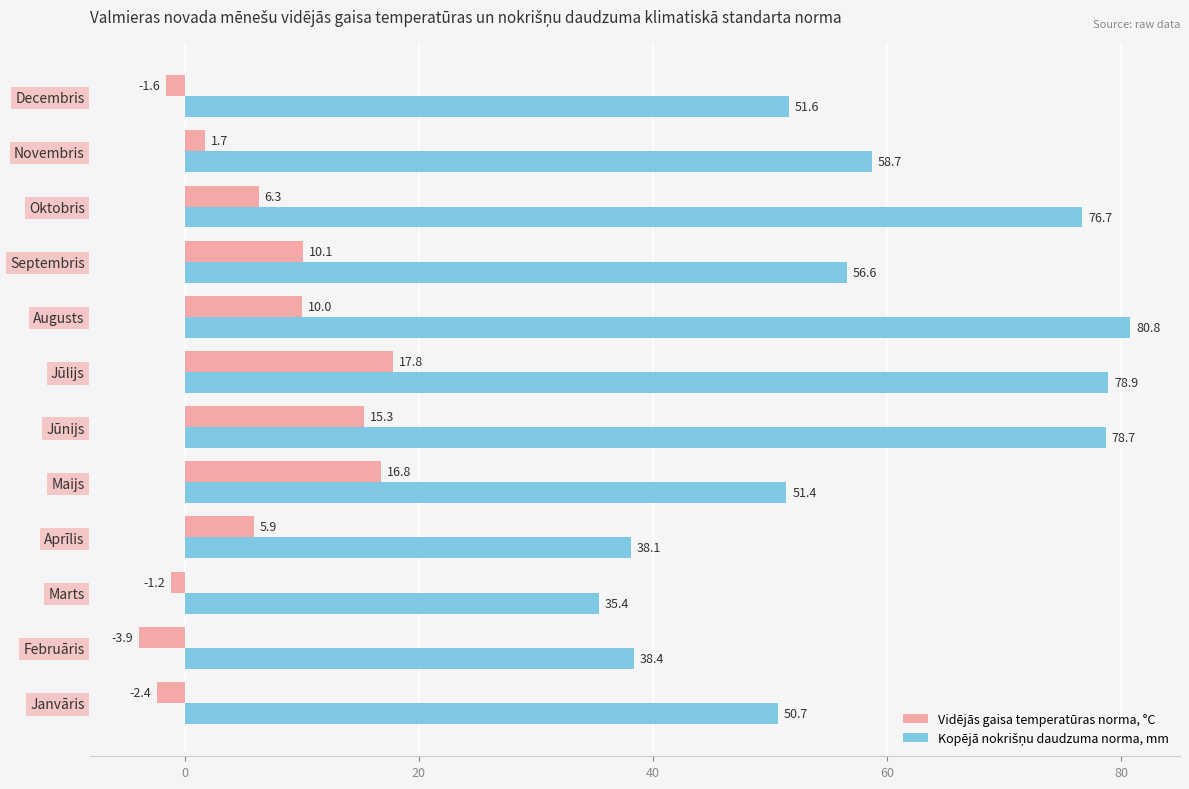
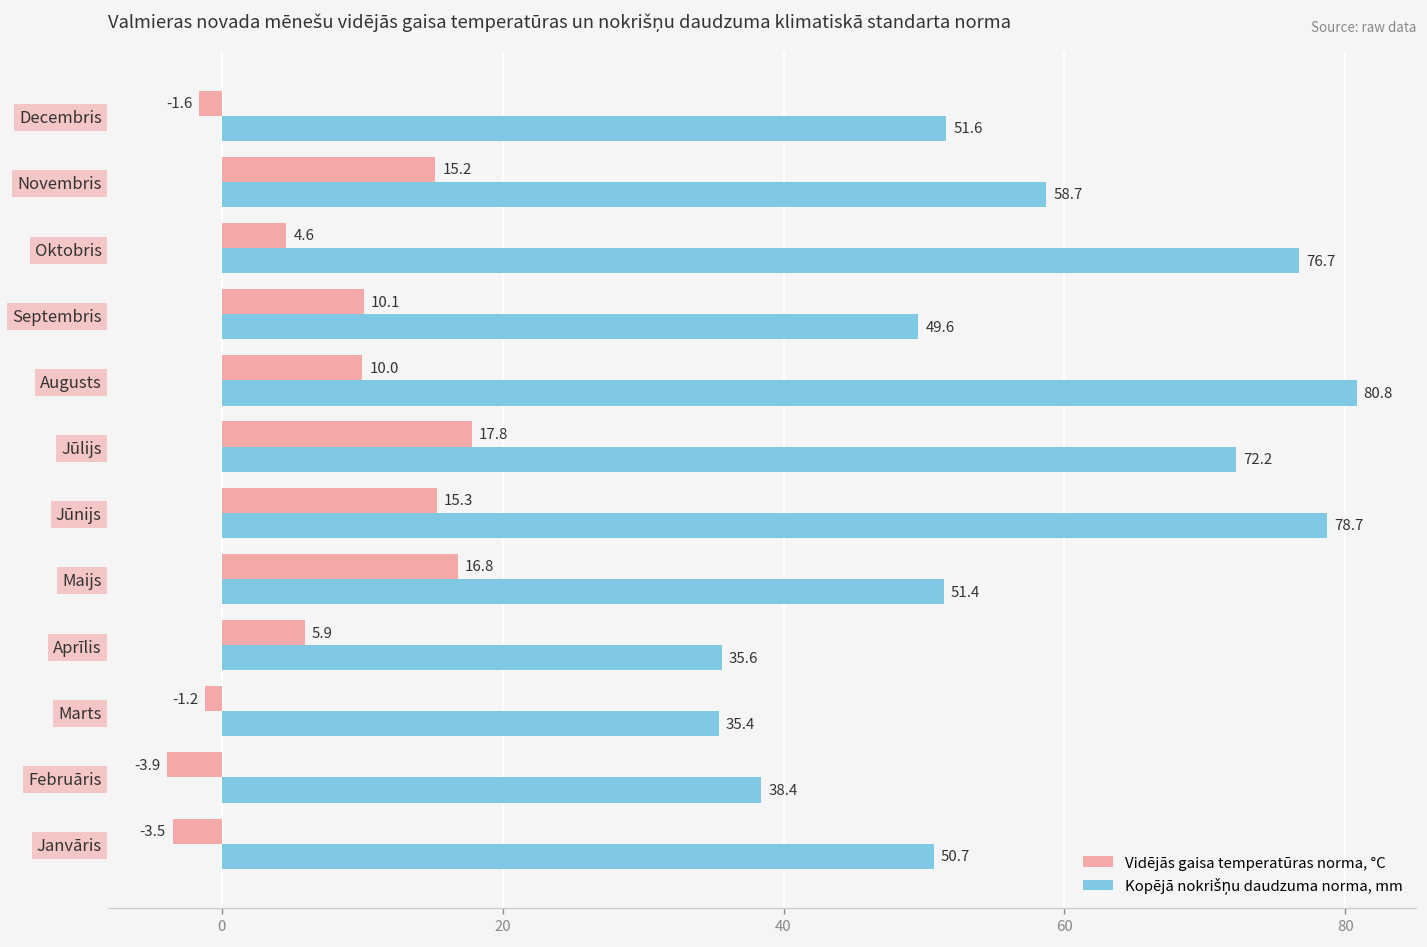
  {
    "Vidējās gaisa temperatūras norma, °C": {
      "Decembris": -1.6,
-     "Novembris": 1.7,
-     "Oktobris": 6.3,
+     "Novembris": 15.2,
+     "Oktobris": 4.6,
      "Septembris": 10.1,
      "Augusts": 10.0,
      "Jūlijs": 17.8,
      "Jūnijs": 15.3,
      "Maijs": 16.8,
      "Aprīlis": 5.9,
      "Marts": -1.2,
      "Februāris": -3.9,
-     "Janvāris": -2.4
+     "Janvāris": -3.5
    },
    "Kopējā nokrišņu daudzuma norma, mm": {
      "Decembris": 51.6,
      "Novembris": 58.7,
      "Oktobris": 76.7,
-     "Septembris": 56.6,
+     "Septembris": 49.6,
      "Augusts": 80.8,
-     "Jūlijs": 78.9,
+     "Jūlijs": 72.2,
      "Jūnijs": 78.7,
      "Maijs": 51.4,
-     "Aprīlis": 38.1,
+     "Aprīlis": 35.6,
      "Marts": 35.4,
      "Februāris": 38.4,
      "Janvāris": 50.7
    }
  }
